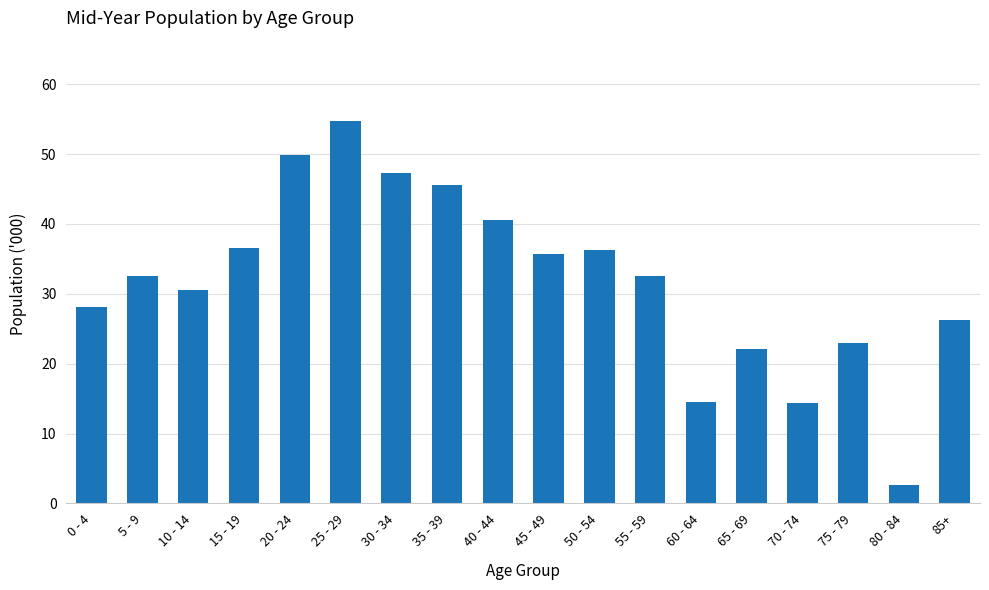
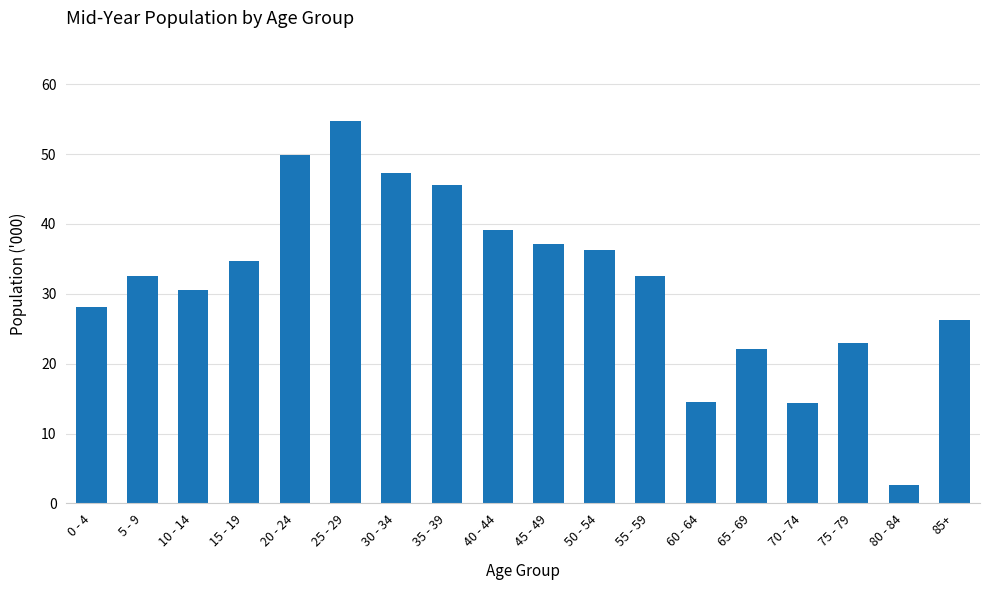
  {
    "0 - 4": 28,
    "5 - 9": 33,
    "10 - 14": 31,
-   "15 - 19": 37,
+   "15 - 19": 35,
    "20 - 24": 50,
    "25 - 29": 55,
    "30 - 34": 47,
    "35 - 39": 46,
-   "40 - 44": 41,
-   "45 - 49": 36,
+   "40 - 44": 39,
+   "45 - 49": 37,
    "50 - 54": 36,
    "55 - 59": 33,
    "60 - 64": 15,
    "65 - 69": 22,
    "70 - 74": 14,
    "75 - 79": 23,
    "80 - 84": 3,
    "85+": 26
  }
